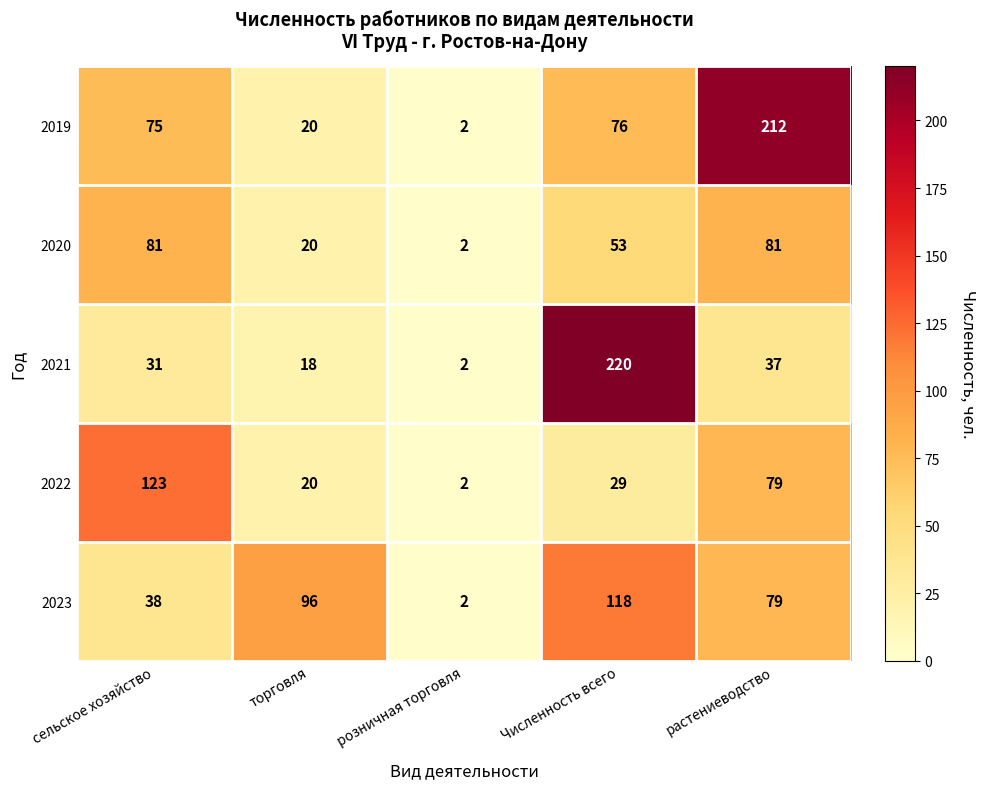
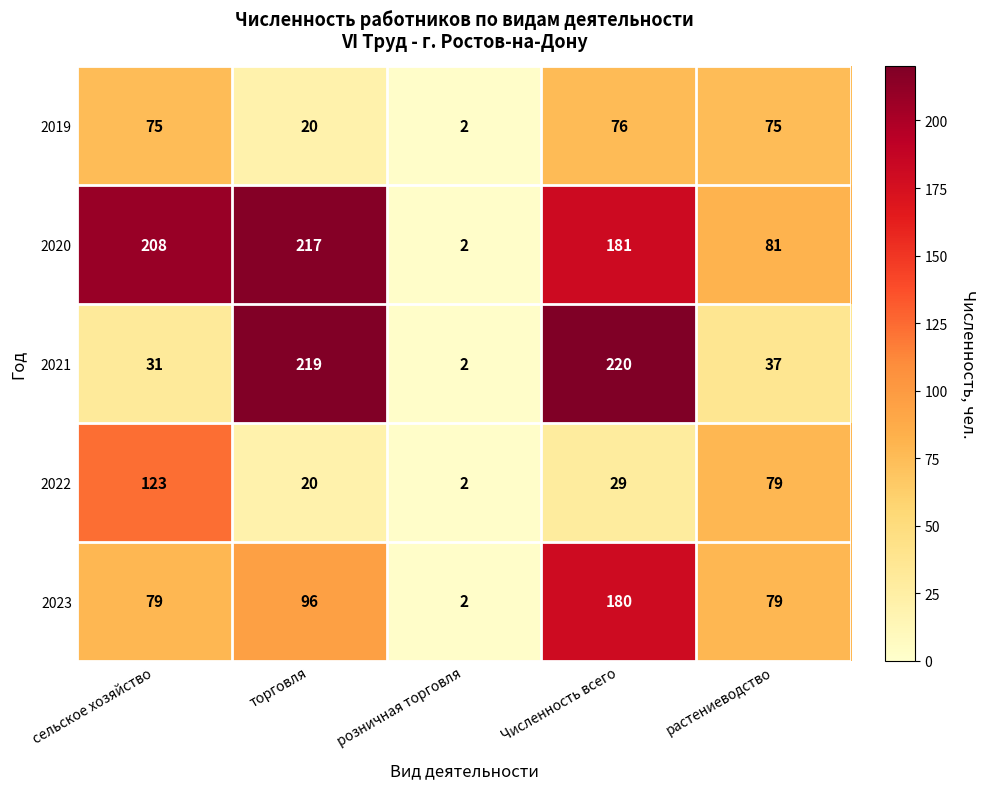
  {
    "2019": {
      "сельское хозяйство": 75,
      "торговля": 20,
      "розничная торговля": 2,
      "Численность всего": 76,
-     "растениеводство": 212
+     "растениеводство": 75
    },
    "2020": {
-     "сельское хозяйство": 81,
-     "торговля": 20,
+     "сельское хозяйство": 208,
+     "торговля": 217,
      "розничная торговля": 2,
-     "Численность всего": 53,
+     "Численность всего": 181,
      "растениеводство": 81
    },
    "2021": {
      "сельское хозяйство": 31,
-     "торговля": 18,
+     "торговля": 219,
      "розничная торговля": 2,
      "Численность всего": 220,
      "растениеводство": 37
    },
    "2022": {
      "сельское хозяйство": 123,
      "торговля": 20,
      "розничная торговля": 2,
      "Численность всего": 29,
      "растениеводство": 79
    },
    "2023": {
-     "сельское хозяйство": 38,
+     "сельское хозяйство": 79,
      "торговля": 96,
      "розничная торговля": 2,
-     "Численность всего": 118,
+     "Численность всего": 180,
      "растениеводство": 79
    }
  }
